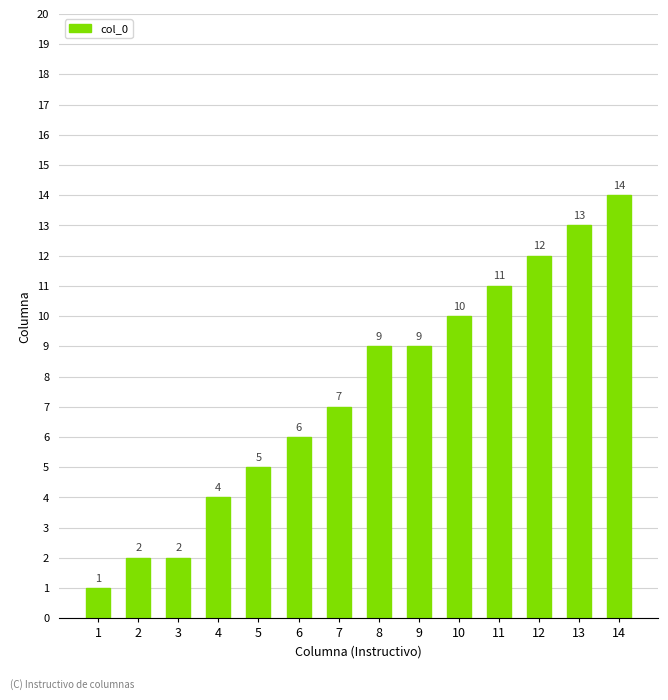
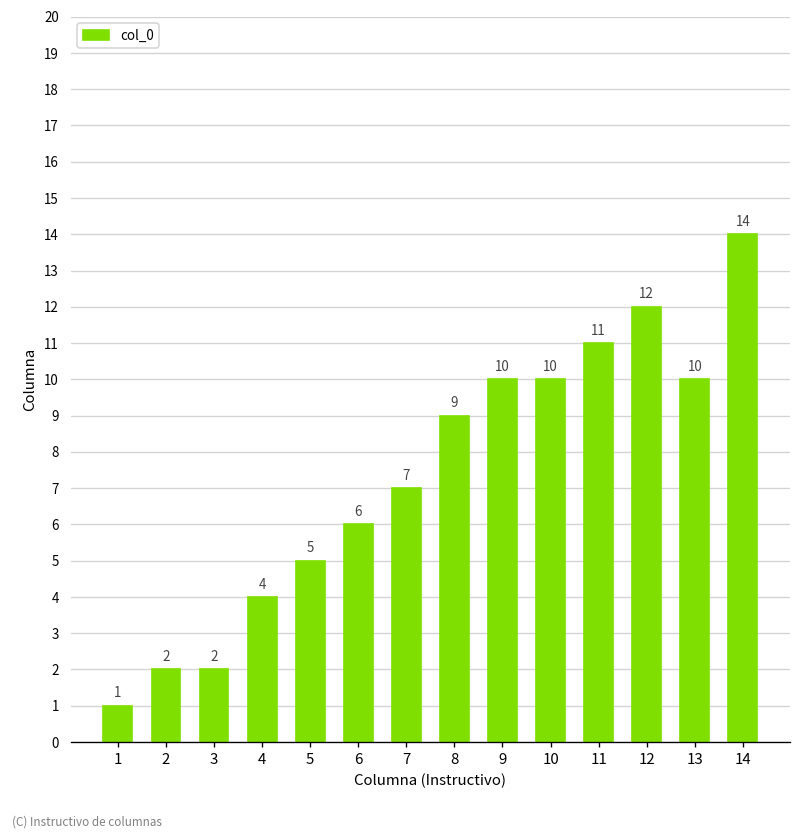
  {
    "1": 1,
    "2": 2,
    "3": 2,
    "4": 4,
    "5": 5,
    "6": 6,
    "7": 7,
    "8": 9,
-   "9": 9,
+   "9": 10,
    "10": 10,
    "11": 11,
    "12": 12,
-   "13": 13,
+   "13": 10,
    "14": 14
  }
